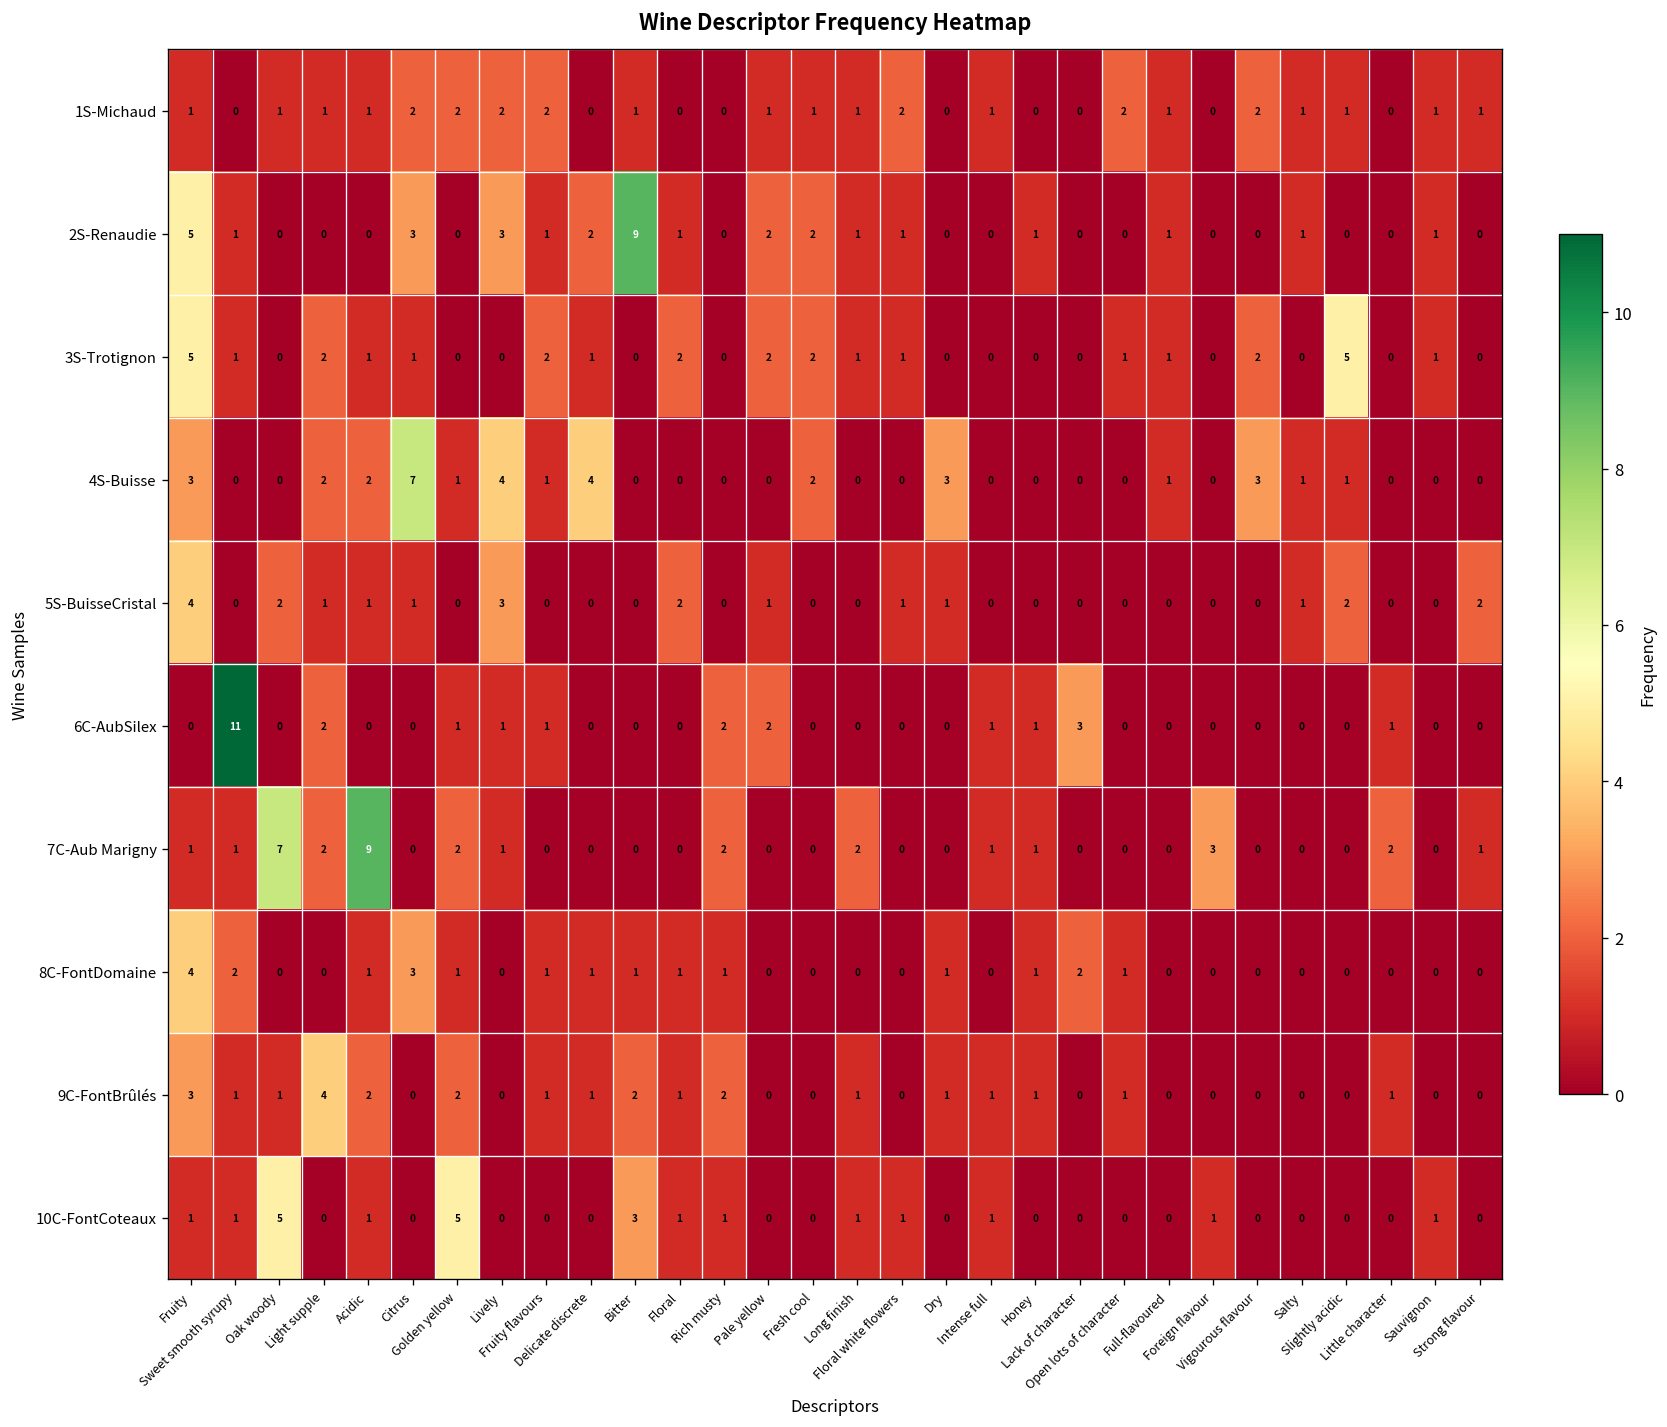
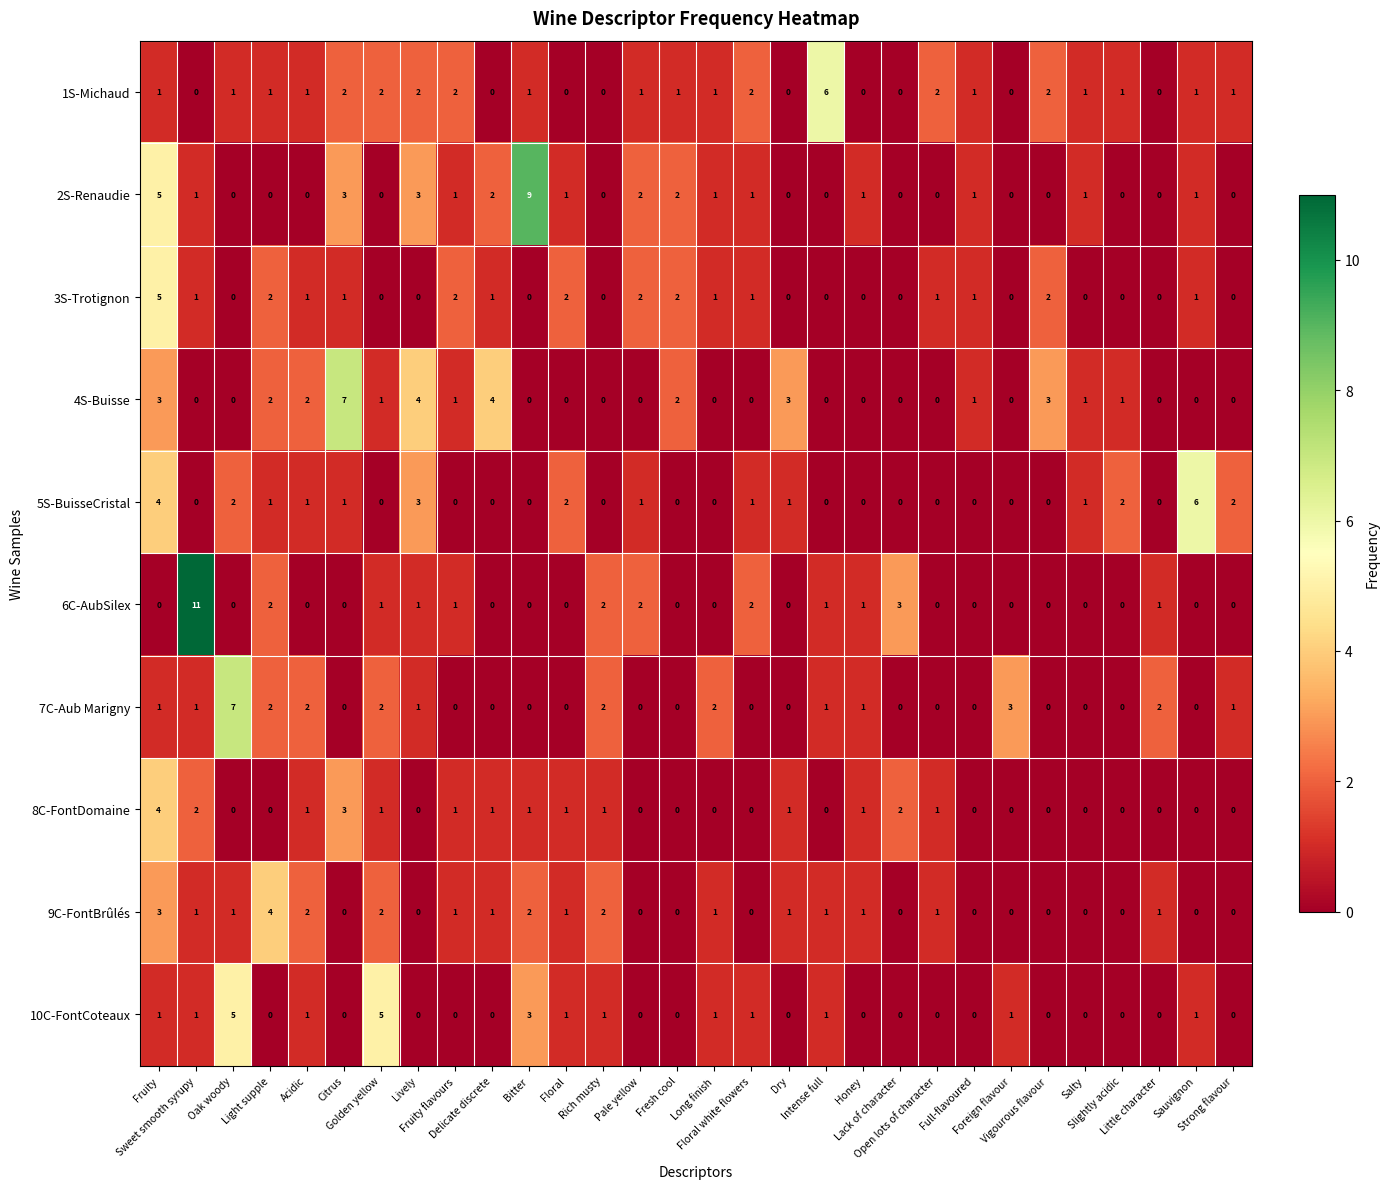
  {
    "1S-Michaud": {
      "Fruity": 1,
      "Sweet smooth syrupy": 0,
      "Oak woody": 1,
      "Light supple": 1,
      "Acidic": 1,
      "Citrus": 2,
      "Golden yellow": 2,
      "Lively": 2,
      "Fruity flavours": 2,
      "Delicate discrete": 0,
      "Bitter": 1,
      "Floral": 0,
      "Rich musty": 0,
      "Pale yellow": 1,
      "Fresh cool": 1,
      "Long finish": 1,
      "Floral white flowers": 2,
      "Dry": 0,
-     "Intense full": 1,
+     "Intense full": 6,
      "Honey": 0,
      "Lack of character": 0,
      "Open lots of character": 2,
      "Full-flavoured": 1,
      "Foreign flavour": 0,
      "Vigourous flavour": 2,
      "Salty": 1,
      "Slightly acidic": 1,
      "Little character": 0,
      "Sauvignon": 1,
      "Strong flavour": 1
    },
    "3S-Trotignon": {
      "Fruity": 5,
      "Sweet smooth syrupy": 1,
      "Oak woody": 0,
      "Light supple": 2,
      "Acidic": 1,
      "Citrus": 1,
      "Golden yellow": 0,
      "Lively": 0,
      "Fruity flavours": 2,
      "Delicate discrete": 1,
      "Bitter": 0,
      "Floral": 2,
      "Rich musty": 0,
      "Pale yellow": 2,
      "Fresh cool": 2,
      "Long finish": 1,
      "Floral white flowers": 1,
      "Dry": 0,
      "Intense full": 0,
      "Honey": 0,
      "Lack of character": 0,
      "Open lots of character": 1,
      "Full-flavoured": 1,
      "Foreign flavour": 0,
      "Vigourous flavour": 2,
      "Salty": 0,
-     "Slightly acidic": 5,
+     "Slightly acidic": 0,
      "Little character": 0,
      "Sauvignon": 1,
      "Strong flavour": 0
    },
    "5S-BuisseCristal": {
      "Fruity": 4,
      "Sweet smooth syrupy": 0,
      "Oak woody": 2,
      "Light supple": 1,
      "Acidic": 1,
      "Citrus": 1,
      "Golden yellow": 0,
      "Lively": 3,
      "Fruity flavours": 0,
      "Delicate discrete": 0,
      "Bitter": 0,
      "Floral": 2,
      "Rich musty": 0,
      "Pale yellow": 1,
      "Fresh cool": 0,
      "Long finish": 0,
      "Floral white flowers": 1,
      "Dry": 1,
      "Intense full": 0,
      "Honey": 0,
      "Lack of character": 0,
      "Open lots of character": 0,
      "Full-flavoured": 0,
      "Foreign flavour": 0,
      "Vigourous flavour": 0,
      "Salty": 1,
      "Slightly acidic": 2,
      "Little character": 0,
-     "Sauvignon": 0,
+     "Sauvignon": 6,
      "Strong flavour": 2
    },
    "6C-AubSilex": {
      "Fruity": 0,
      "Sweet smooth syrupy": 11,
      "Oak woody": 0,
      "Light supple": 2,
      "Acidic": 0,
      "Citrus": 0,
      "Golden yellow": 1,
      "Lively": 1,
      "Fruity flavours": 1,
      "Delicate discrete": 0,
      "Bitter": 0,
      "Floral": 0,
      "Rich musty": 2,
      "Pale yellow": 2,
      "Fresh cool": 0,
      "Long finish": 0,
-     "Floral white flowers": 0,
+     "Floral white flowers": 2,
      "Dry": 0,
      "Intense full": 1,
      "Honey": 1,
      "Lack of character": 3,
      "Open lots of character": 0,
      "Full-flavoured": 0,
      "Foreign flavour": 0,
      "Vigourous flavour": 0,
      "Salty": 0,
      "Slightly acidic": 0,
      "Little character": 1,
      "Sauvignon": 0,
      "Strong flavour": 0
    },
    "7C-Aub Marigny": {
      "Fruity": 1,
      "Sweet smooth syrupy": 1,
      "Oak woody": 7,
      "Light supple": 2,
-     "Acidic": 9,
+     "Acidic": 2,
      "Citrus": 0,
      "Golden yellow": 2,
      "Lively": 1,
      "Fruity flavours": 0,
      "Delicate discrete": 0,
      "Bitter": 0,
      "Floral": 0,
      "Rich musty": 2,
      "Pale yellow": 0,
      "Fresh cool": 0,
      "Long finish": 2,
      "Floral white flowers": 0,
      "Dry": 0,
      "Intense full": 1,
      "Honey": 1,
      "Lack of character": 0,
      "Open lots of character": 0,
      "Full-flavoured": 0,
      "Foreign flavour": 3,
      "Vigourous flavour": 0,
      "Salty": 0,
      "Slightly acidic": 0,
      "Little character": 2,
      "Sauvignon": 0,
      "Strong flavour": 1
    }
  }
